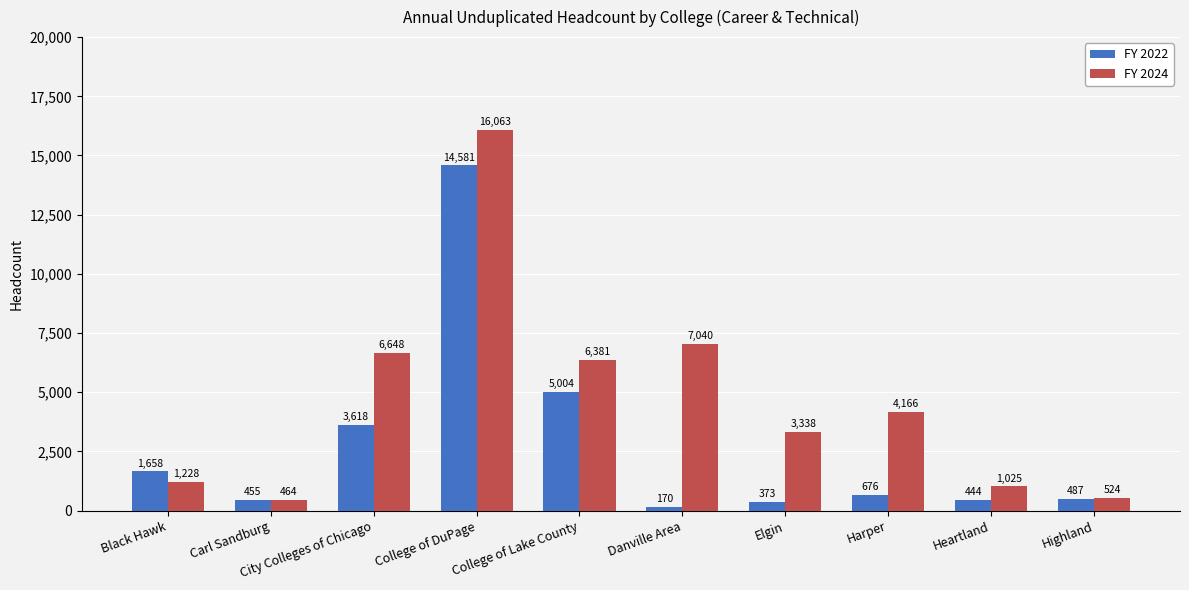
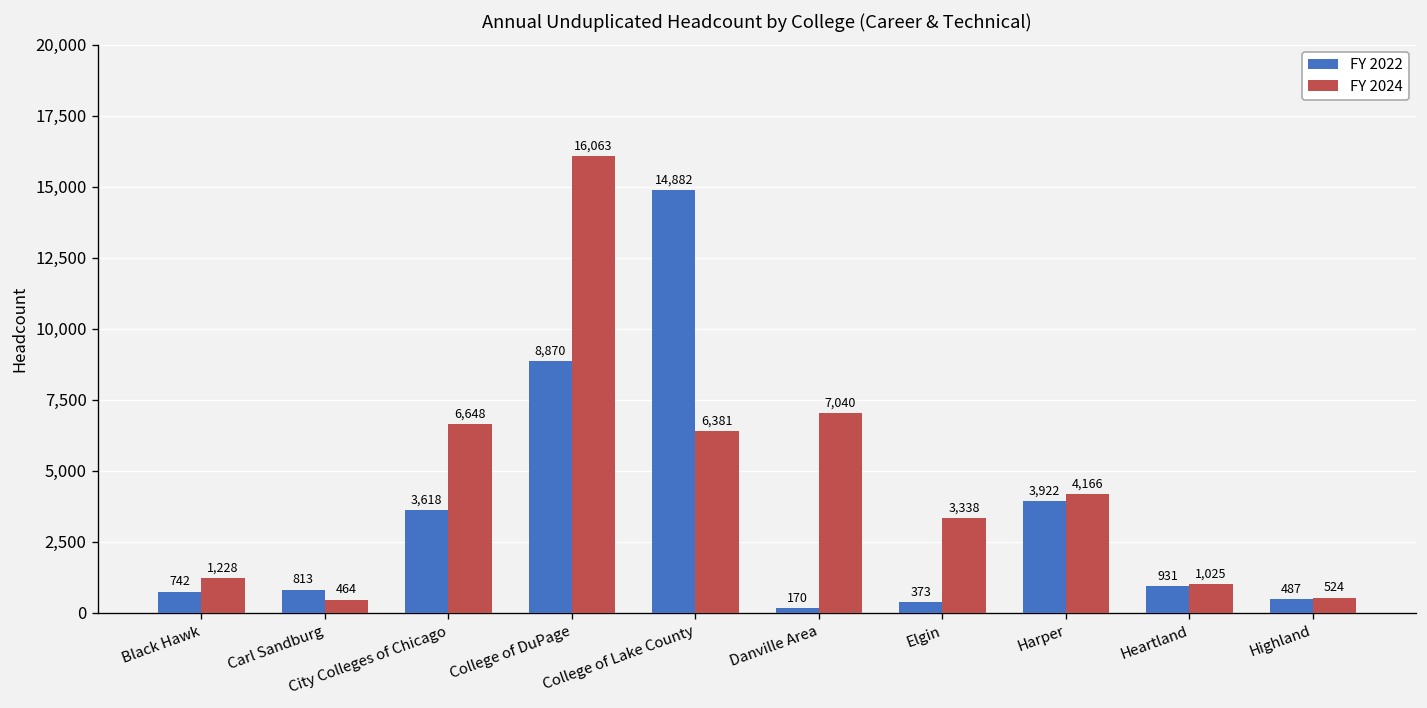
  {
    "FY 2022": {
-     "Black Hawk": "1,658",
-     "Carl Sandburg": "455",
+     "Black Hawk": "742",
+     "Carl Sandburg": "813",
      "City Colleges of Chicago": "3,618",
-     "College of DuPage": "14,581",
-     "College of Lake County": "5,004",
+     "College of DuPage": "8,870",
+     "College of Lake County": "14,882",
      "Danville Area": "170",
      "Elgin": "373",
-     "Harper": "676",
-     "Heartland": "444",
+     "Harper": "3,922",
+     "Heartland": "931",
      "Highland": "487"
    },
    "FY 2024": {
      "Black Hawk": "1,228",
      "Carl Sandburg": "464",
      "City Colleges of Chicago": "6,648",
      "College of DuPage": "16,063",
      "College of Lake County": "6,381",
      "Danville Area": "7,040",
      "Elgin": "3,338",
      "Harper": "4,166",
      "Heartland": "1,025",
      "Highland": "524"
    }
  }
